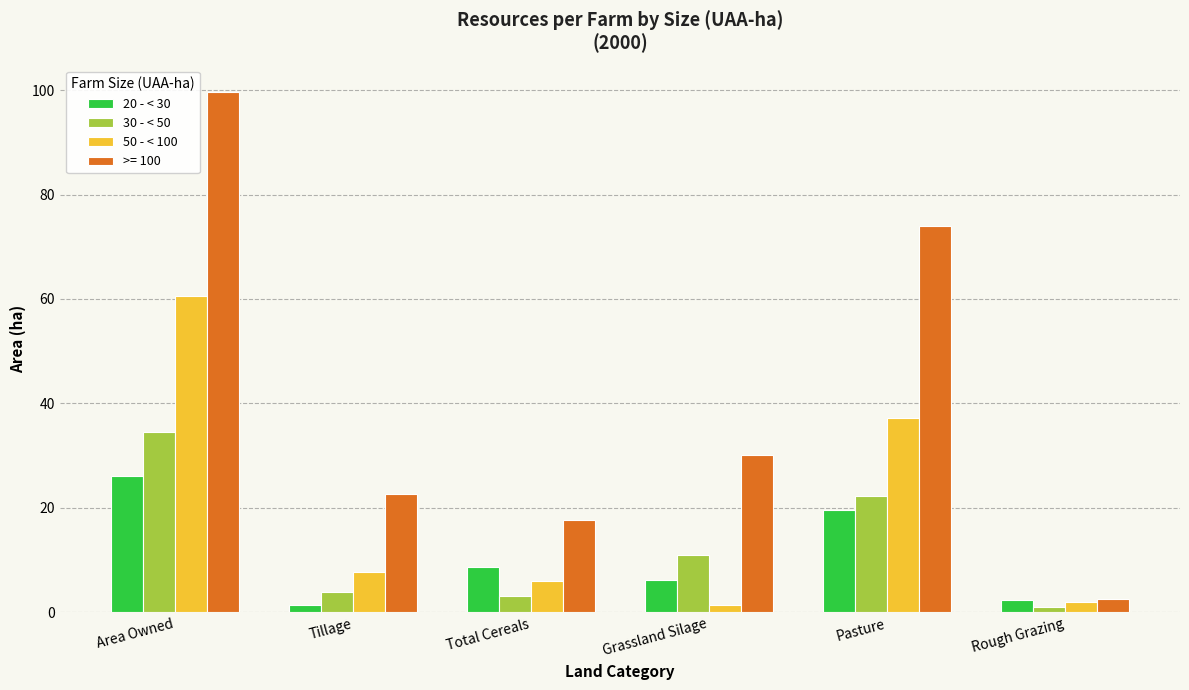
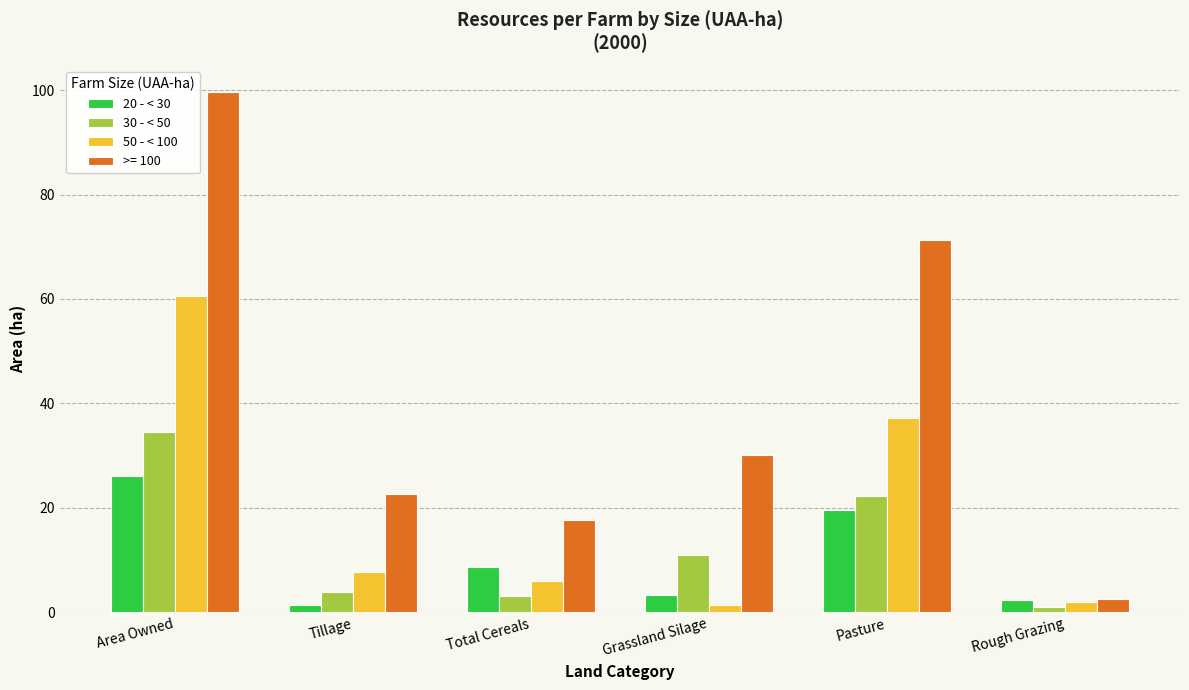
  {
    "20 - < 30": {
      "Area Owned": 26,
      "Tillage": 1,
      "Total Cereals": 9,
-     "Grassland Silage": 6,
+     "Grassland Silage": 3,
      "Pasture": 20,
      "Rough Grazing": 2
    },
    "30 - < 50": {
      "Area Owned": 35,
      "Tillage": 4,
      "Total Cereals": 3,
      "Grassland Silage": 11,
      "Pasture": 22,
      "Rough Grazing": 1
    },
    "50 - < 100": {
      "Area Owned": 61,
      "Tillage": 8,
      "Total Cereals": 6,
      "Grassland Silage": 2,
      "Pasture": 37,
      "Rough Grazing": 2
    },
    ">= 100": {
      "Area Owned": 100,
      "Tillage": 23,
      "Total Cereals": 18,
      "Grassland Silage": 30,
-     "Pasture": 74,
+     "Pasture": 71,
      "Rough Grazing": 3
    }
  }
